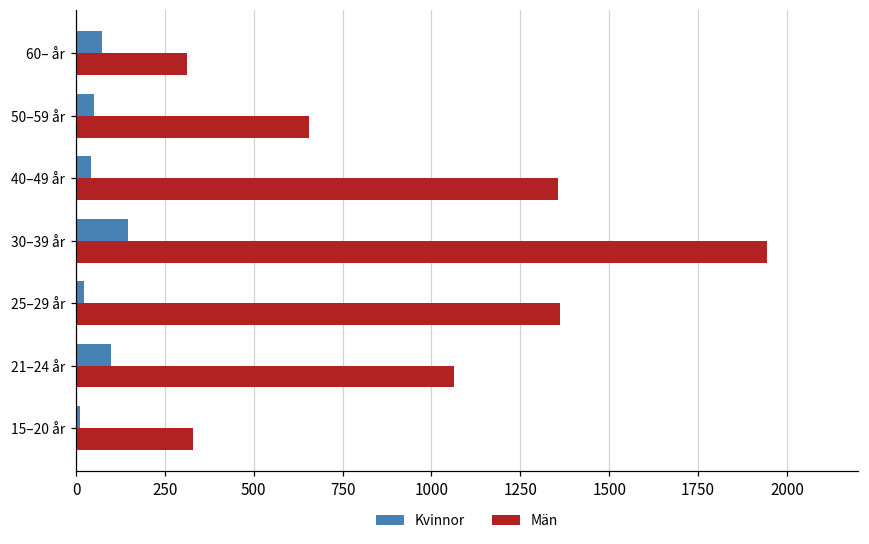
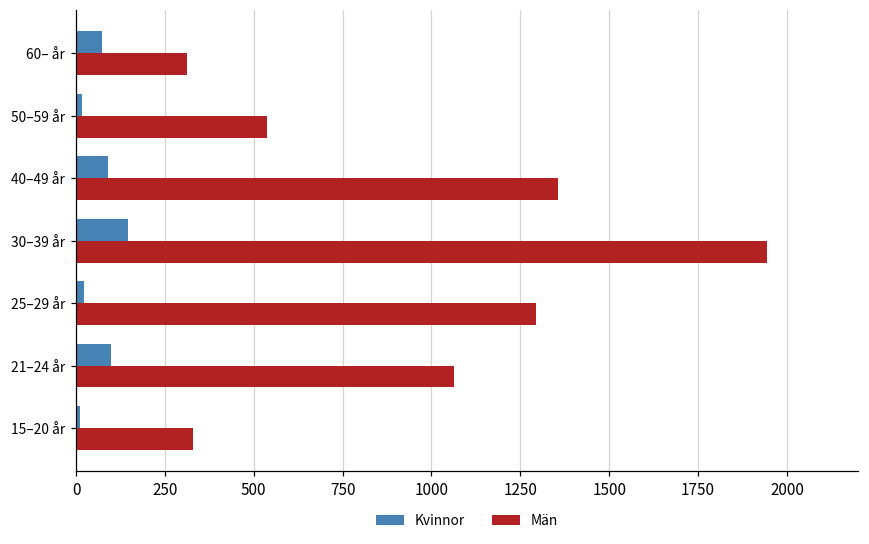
  {
    "Kvinnor": {
      "60– år": 70,
-     "50–59 år": 50,
-     "40–49 år": 40,
+     "50–59 år": 20,
+     "40–49 år": 90,
      "30–39 år": 150,
      "25–29 år": 20,
      "21–24 år": 100,
      "15–20 år": 10
    },
    "Män": {
      "60– år": 310,
-     "50–59 år": 660,
+     "50–59 år": 540,
      "40–49 år": 1360,
      "30–39 år": 1940,
-     "25–29 år": 1360,
+     "25–29 år": 1290,
      "21–24 år": 1060,
      "15–20 år": 330
    }
  }
